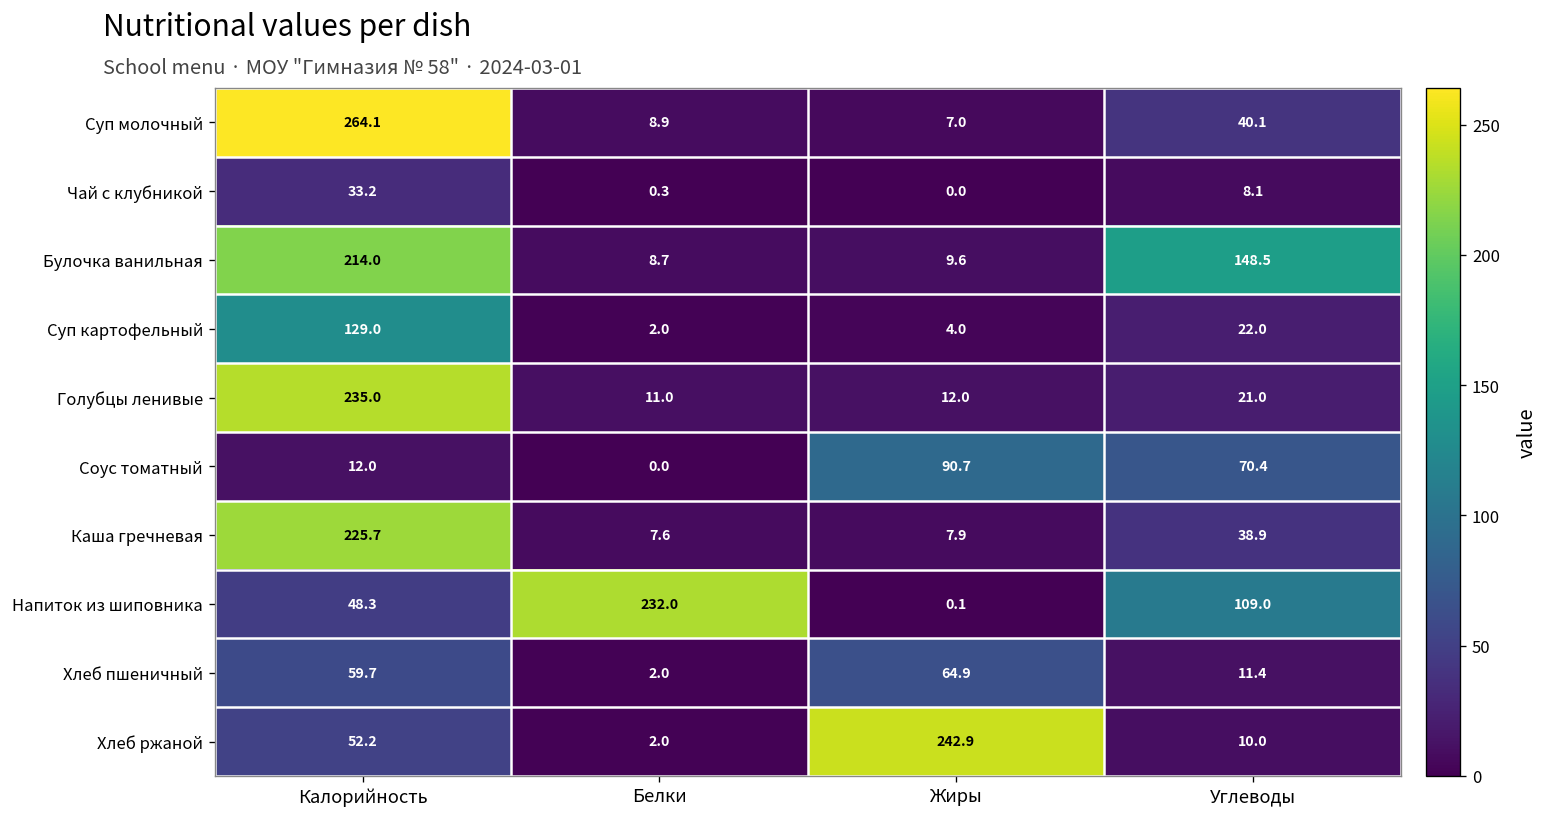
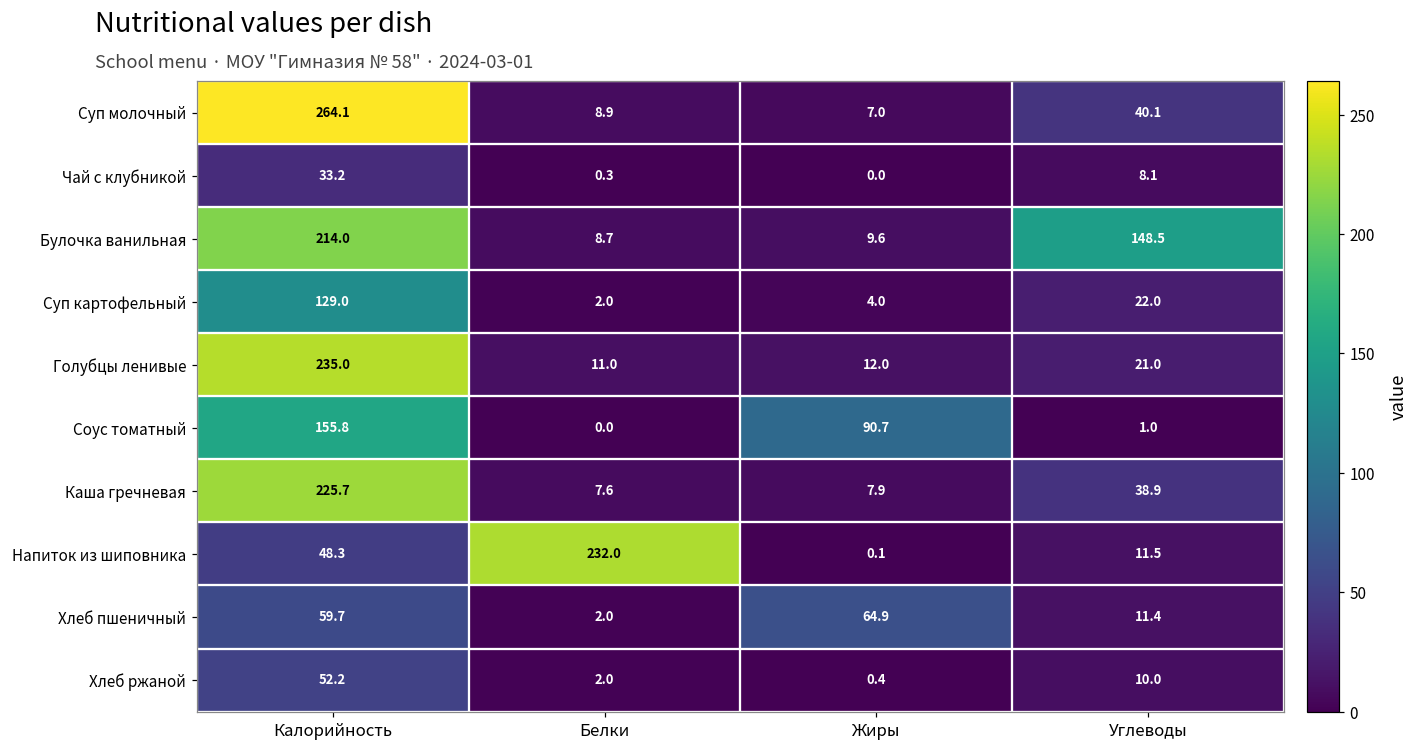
  {
    "Суп молочный": {
      "Калорийность": 264.1,
      "Белки": 8.9,
      "Жиры": 7.0,
      "Углеводы": 40.1
    },
    "Чай с клубникой": {
      "Калорийность": 33.2,
      "Белки": 0.3,
      "Жиры": 0.0,
      "Углеводы": 8.1
    },
    "Булочка ванильная": {
      "Калорийность": 214.0,
      "Белки": 8.7,
      "Жиры": 9.6,
      "Углеводы": 148.5
    },
    "Суп картофельный": {
      "Калорийность": 129.0,
      "Белки": 2.0,
      "Жиры": 4.0,
      "Углеводы": 22.0
    },
    "Голубцы ленивые": {
      "Калорийность": 235.0,
      "Белки": 11.0,
      "Жиры": 12.0,
      "Углеводы": 21.0
    },
    "Соус томатный": {
-     "Калорийность": 12.0,
+     "Калорийность": 155.8,
      "Белки": 0.0,
      "Жиры": 90.7,
-     "Углеводы": 70.4
+     "Углеводы": 1.0
    },
    "Каша гречневая": {
      "Калорийность": 225.7,
      "Белки": 7.6,
      "Жиры": 7.9,
      "Углеводы": 38.9
    },
    "Напиток из шиповника": {
      "Калорийность": 48.3,
      "Белки": 232.0,
      "Жиры": 0.1,
-     "Углеводы": 109.0
+     "Углеводы": 11.5
    },
    "Хлеб пшеничный": {
      "Калорийность": 59.7,
      "Белки": 2.0,
      "Жиры": 64.9,
      "Углеводы": 11.4
    },
    "Хлеб ржаной": {
      "Калорийность": 52.2,
      "Белки": 2.0,
-     "Жиры": 242.9,
+     "Жиры": 0.4,
      "Углеводы": 10.0
    }
  }
